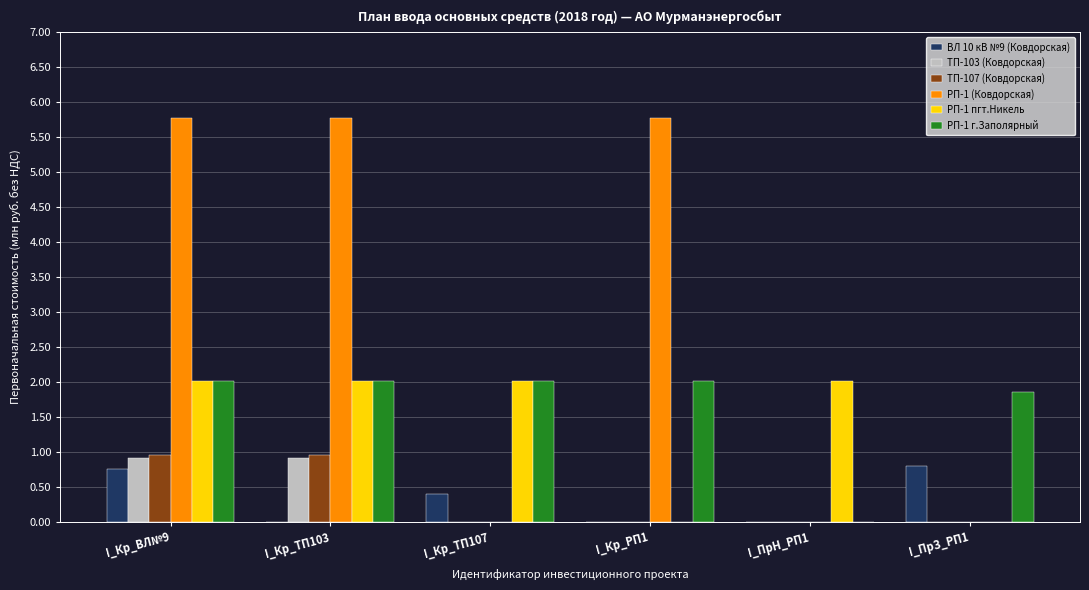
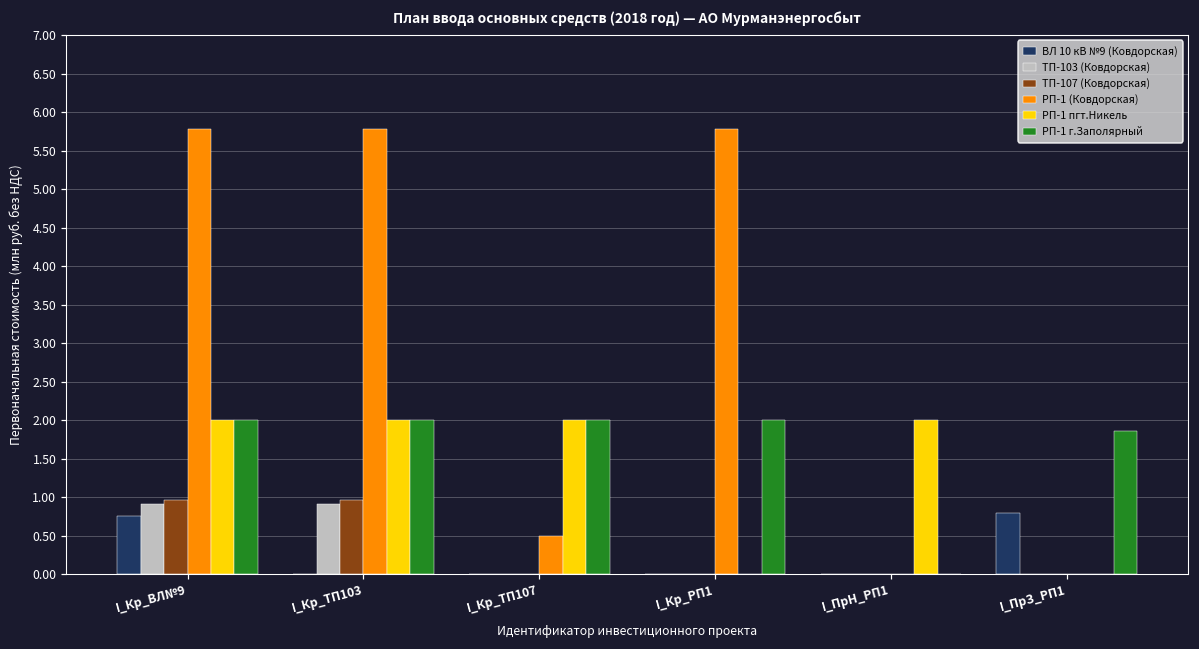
  {
    "ВЛ 10 кВ №9 (Ковдорская)": {
      "I_Кр_ВЛ№9": 0.8,
      "I_Кр_ТП103": 0.0,
-     "I_Кр_ТП107": 0.4,
+     "I_Кр_ТП107": 0.0,
      "I_Кр_РП1": 0.0,
      "I_ПрН_РП1": 0.0,
      "I_ПрЗ_РП1": 0.8
    },
    "ТП-103 (Ковдорская)": {
      "I_Кр_ВЛ№9": 0.9,
      "I_Кр_ТП103": 0.9,
      "I_Кр_ТП107": 0.0,
      "I_Кр_РП1": 0.0,
      "I_ПрН_РП1": 0.0,
      "I_ПрЗ_РП1": 0.0
    },
    "ТП-107 (Ковдорская)": {
      "I_Кр_ВЛ№9": 1.0,
      "I_Кр_ТП103": 1.0,
      "I_Кр_ТП107": 0.0,
      "I_Кр_РП1": 0.0,
      "I_ПрН_РП1": 0.0,
      "I_ПрЗ_РП1": 0.0
    },
    "РП-1 (Ковдорская)": {
      "I_Кр_ВЛ№9": 5.8,
      "I_Кр_ТП103": 5.8,
-     "I_Кр_ТП107": 0.0,
+     "I_Кр_ТП107": 0.5,
      "I_Кр_РП1": 5.8,
      "I_ПрН_РП1": 0.0,
      "I_ПрЗ_РП1": 0.0
    },
    "РП-1 пгт.Никель": {
      "I_Кр_ВЛ№9": 2.0,
      "I_Кр_ТП103": 2.0,
      "I_Кр_ТП107": 2.0,
      "I_Кр_РП1": 0.0,
      "I_ПрН_РП1": 2.0,
      "I_ПрЗ_РП1": 0.0
    },
    "РП-1 г.Заполярный": {
      "I_Кр_ВЛ№9": 2.0,
      "I_Кр_ТП103": 2.0,
      "I_Кр_ТП107": 2.0,
      "I_Кр_РП1": 2.0,
      "I_ПрН_РП1": 0.0,
      "I_ПрЗ_РП1": 1.9
    }
  }
